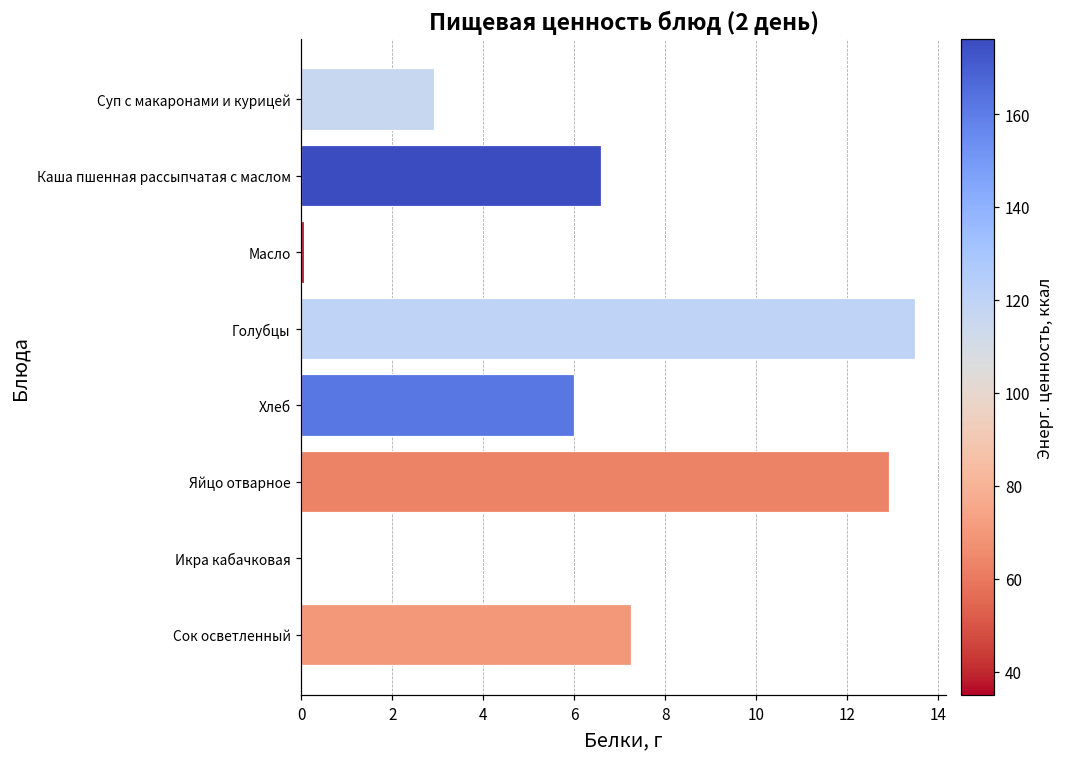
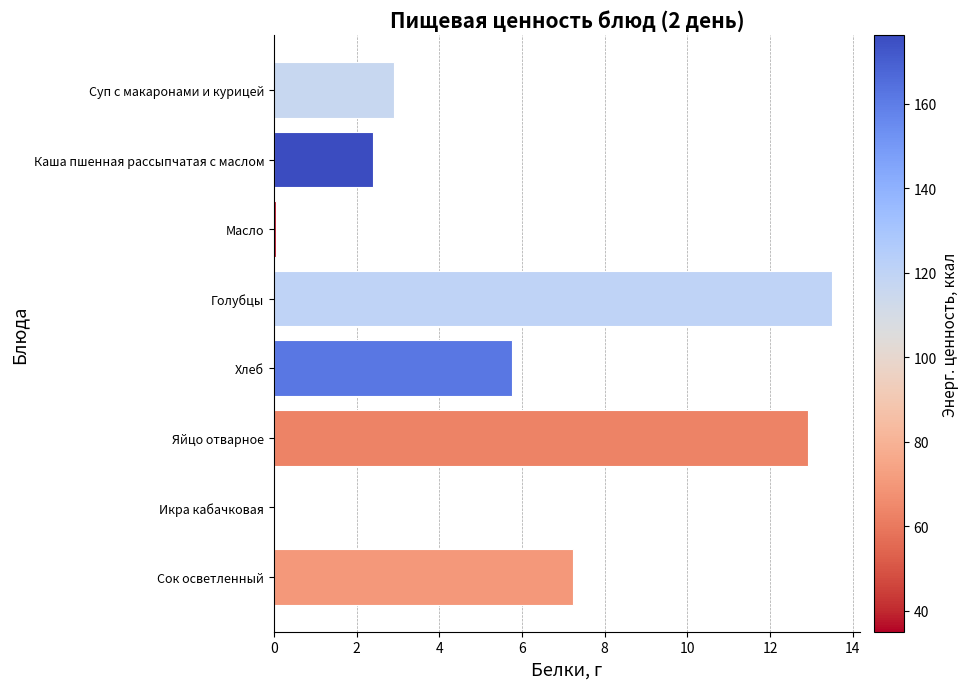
  {
    "Суп с макаронами и курицей": 2.9,
-   "Каша пшенная рассыпчатая с маслом": 6.6,
+   "Каша пшенная рассыпчатая с маслом": 2.4,
    "Голубцы": 13.5,
-   "Хлеб": 6.0,
+   "Хлеб": 5.8,
    "Яйцо отварное": 12.9,
    "Икра кабачковая": 0.0,
    "Сок осветленный": 7.2
  }
